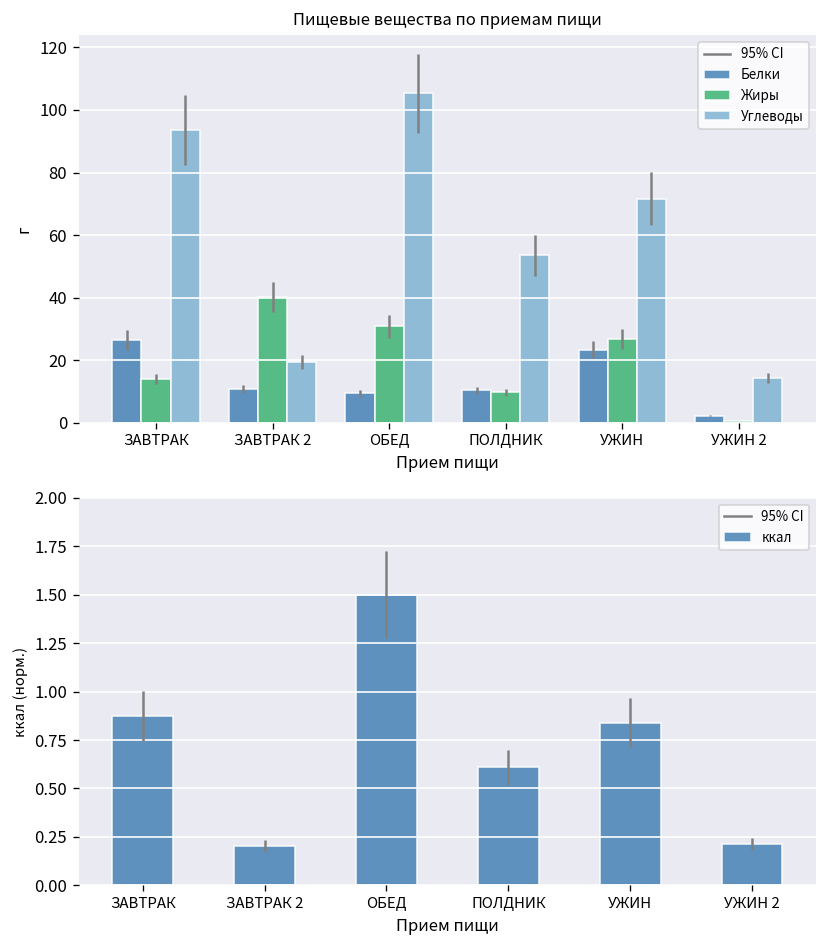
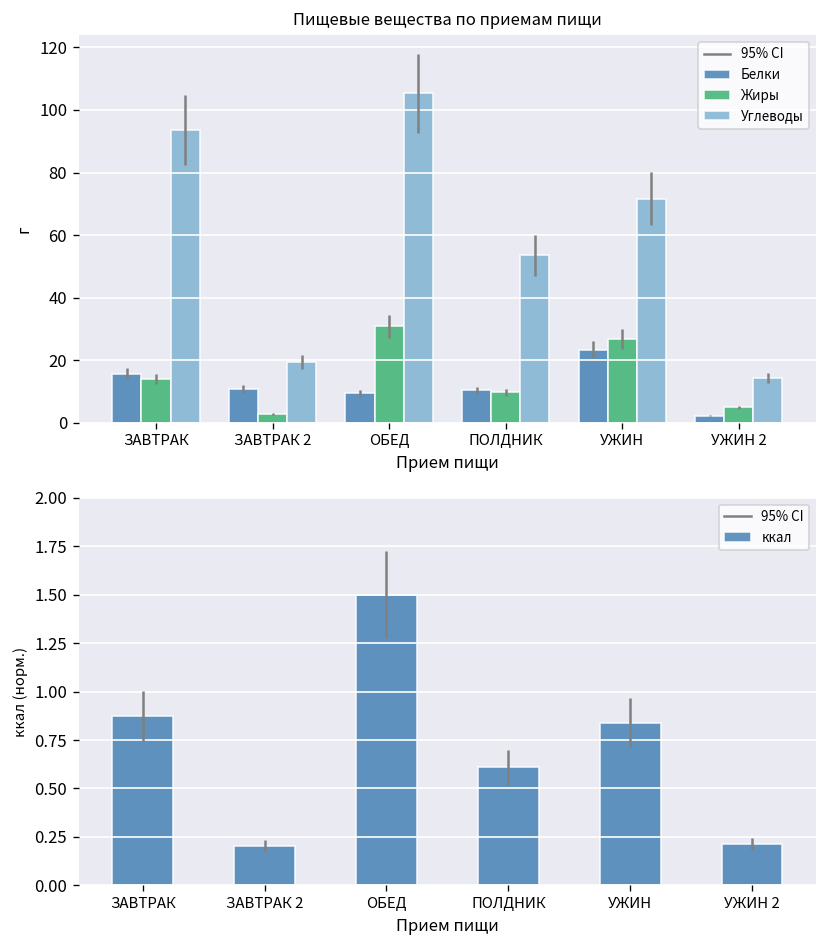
  {
    "Пищевые вещества по приемам пищи": {
      "Белки": {
-       "ЗАВТРАК": 26,
+       "ЗАВТРАК": 16,
        "ЗАВТРАК 2": 11,
        "ОБЕД": 9,
        "ПОЛДНИК": 10,
        "УЖИН": 23,
        "УЖИН 2": 2
      },
      "Жиры": {
        "ЗАВТРАК": 14,
-       "ЗАВТРАК 2": 40,
+       "ЗАВТРАК 2": 3,
        "ОБЕД": 31,
        "ПОЛДНИК": 10,
        "УЖИН": 27,
-       "УЖИН 2": 0
+       "УЖИН 2": 5
      },
      "Углеводы": {
        "ЗАВТРАК": 94,
        "ЗАВТРАК 2": 19,
        "ОБЕД": 105,
        "ПОЛДНИК": 53,
        "УЖИН": 72,
        "УЖИН 2": 14
      }
    }
  }
